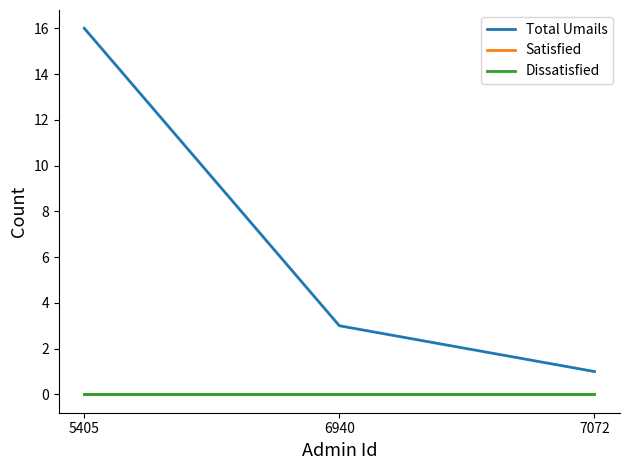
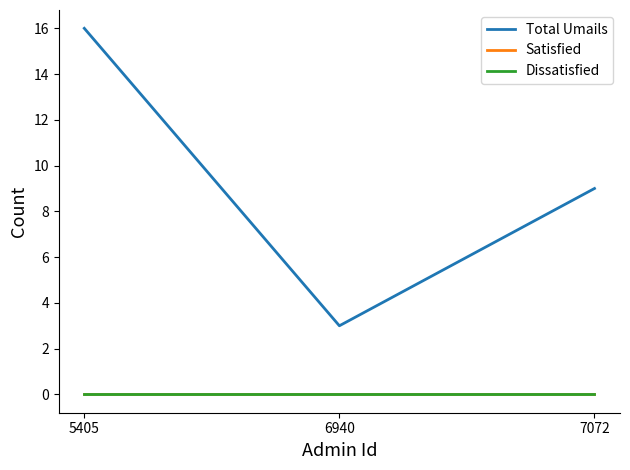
  {
    "Total Umails": {
      "5405": 16,
      "6940": 3,
-     "7072": 1
+     "7072": 9
    },
    "Dissatisfied": {
      "5405": 0,
      "6940": 0,
      "7072": 0
    }
  }
